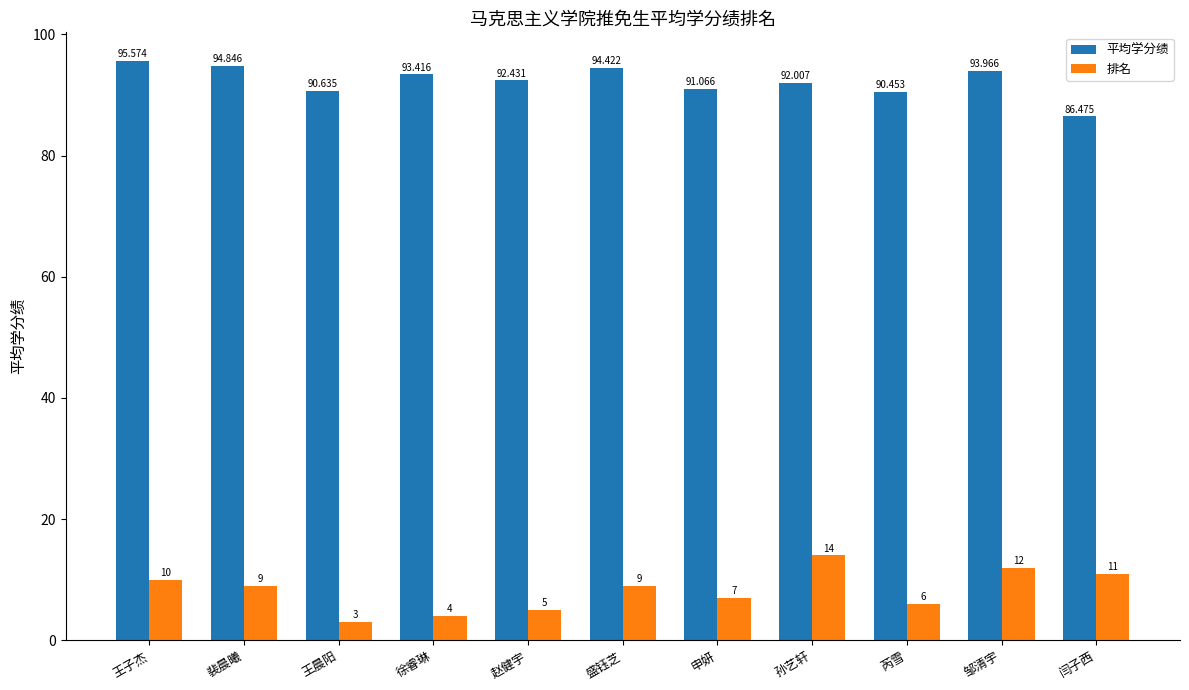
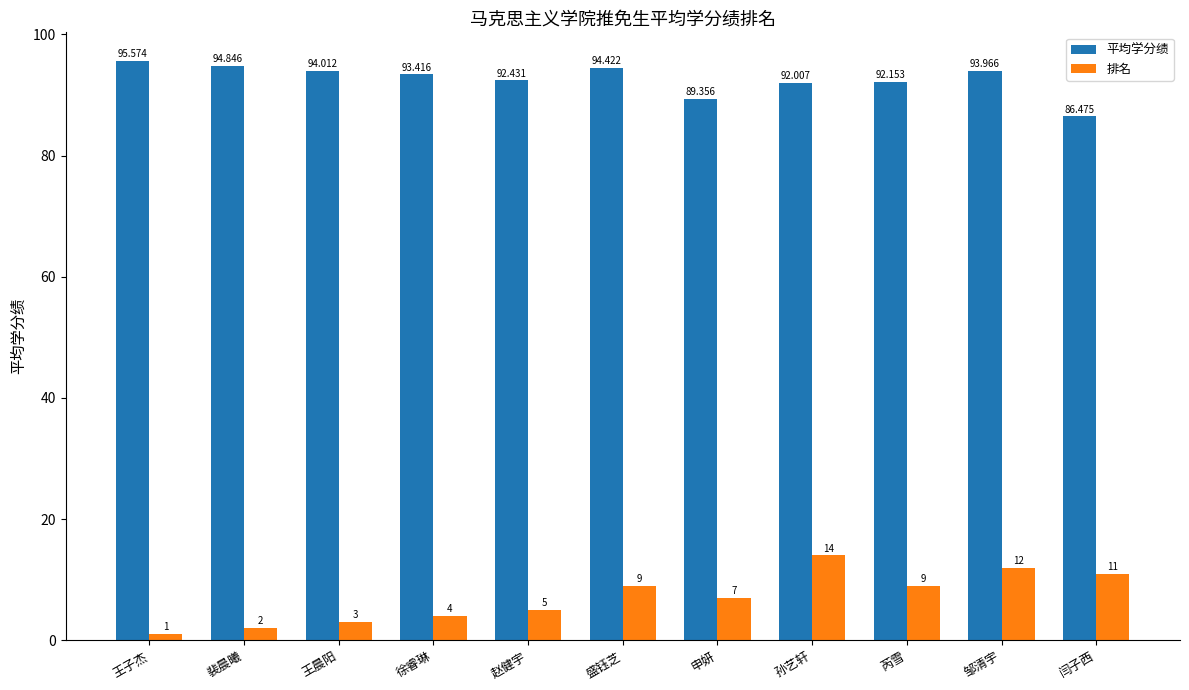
  {
    "平均学分绩": {
      "王子杰": 95.574,
      "裴晨曦": 94.846,
-     "王晨阳": 90.635,
+     "王晨阳": 94.012,
      "徐睿琳": 93.416,
      "赵健宇": 92.431,
      "盛钰芝": 94.422,
-     "申妍": 91.066,
+     "申妍": 89.356,
      "孙艺轩": 92.007,
-     "芮雪": 90.453,
+     "芮雪": 92.153,
      "邹清宇": 93.966,
      "闫子西": 86.475
    },
    "排名": {
-     "王子杰": 10,
-     "裴晨曦": 9,
+     "王子杰": 1,
+     "裴晨曦": 2,
      "王晨阳": 3,
      "徐睿琳": 4,
      "赵健宇": 5,
      "盛钰芝": 9,
      "申妍": 7,
      "孙艺轩": 14,
-     "芮雪": 6,
+     "芮雪": 9,
      "邹清宇": 12,
      "闫子西": 11
    }
  }
